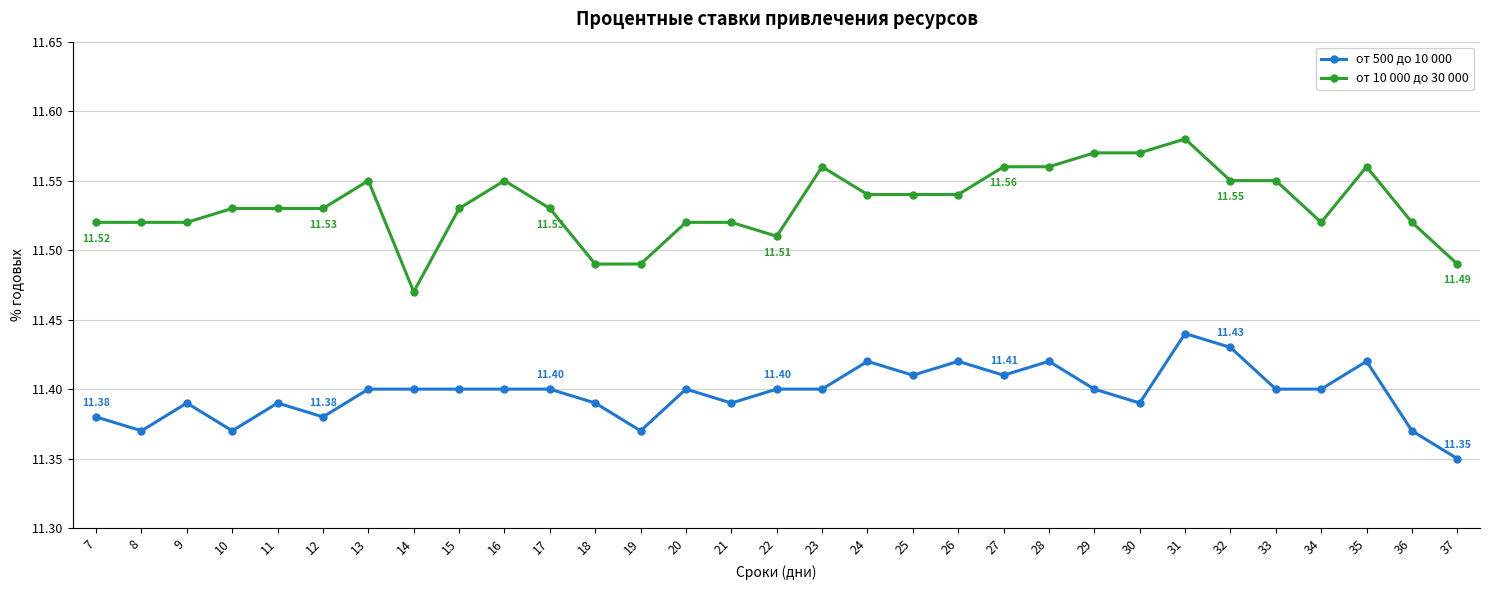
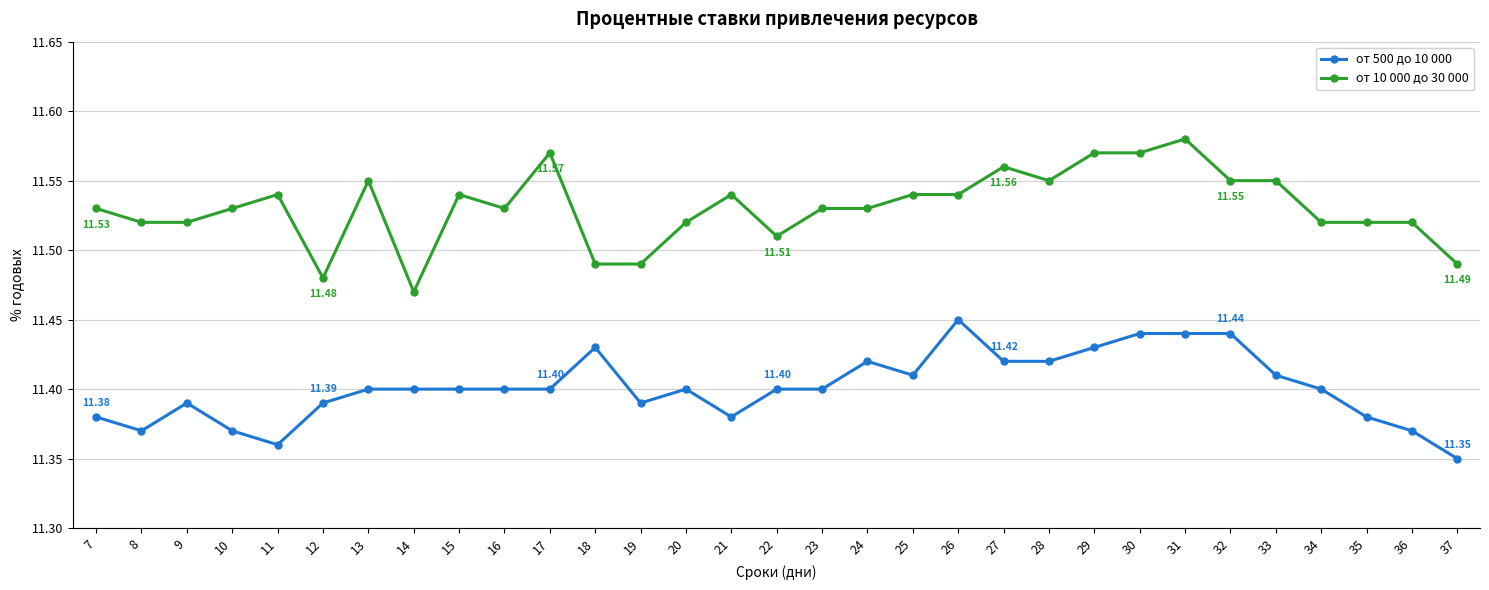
  {
    "от 500 до 10 000": {
      "7": 11.38,
-     "11": 11.39,
-     "12": 11.38,
+     "11": 11.36,
+     "12": 11.39,
      "17": 11.40,
-     "18": 11.39,
-     "19": 11.37,
-     "21": 11.39,
+     "18": 11.43,
+     "19": 11.39,
+     "21": 11.38,
      "22": 11.40,
-     "26": 11.42,
-     "27": 11.41,
-     "29": 11.40,
-     "30": 11.39,
-     "32": 11.43,
-     "33": 11.40,
-     "35": 11.42,
+     "26": 11.45,
+     "27": 11.42,
+     "29": 11.43,
+     "30": 11.44,
+     "32": 11.44,
+     "33": 11.41,
+     "35": 11.38,
      "37": 11.35
    },
    "от 10 000 до 30 000": {
-     "7": 11.52,
-     "11": 11.53,
-     "12": 11.53,
-     "15": 11.53,
-     "16": 11.55,
-     "17": 11.53,
-     "21": 11.52,
+     "7": 11.53,
+     "11": 11.54,
+     "12": 11.48,
+     "15": 11.54,
+     "16": 11.53,
+     "17": 11.57,
+     "21": 11.54,
      "22": 11.51,
-     "23": 11.56,
-     "24": 11.54,
+     "23": 11.53,
+     "24": 11.53,
      "27": 11.56,
-     "28": 11.56,
+     "28": 11.55,
      "32": 11.55,
-     "35": 11.56,
+     "35": 11.52,
      "37": 11.49
    }
  }
